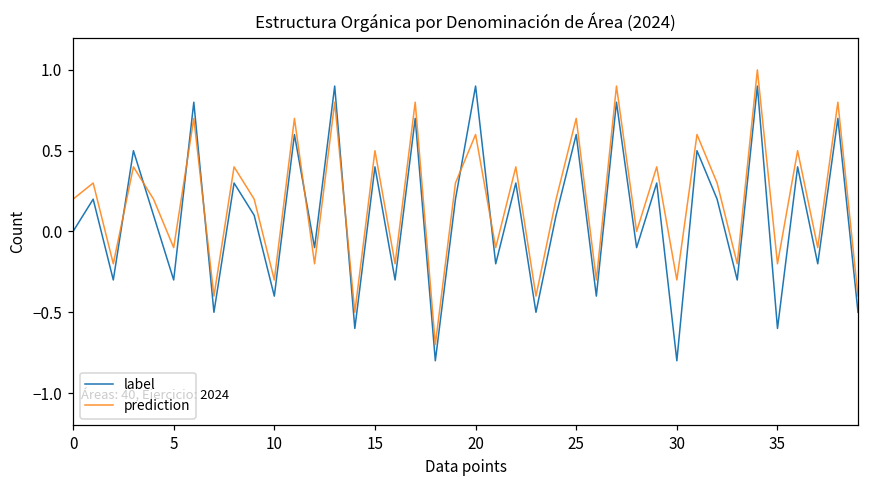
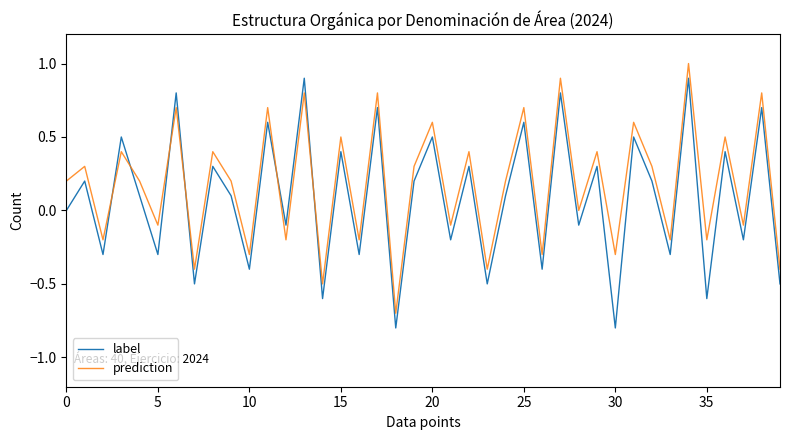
  {
    "label": {
      "0": 0.0,
      "5": -0.3,
      "10": -0.4,
      "15": 0.4,
-     "20": 0.9,
+     "20": 0.5,
      "25": 0.6,
      "30": -0.8,
      "35": -0.6
    },
    "prediction": {
      "0": 0.2,
      "5": -0.1,
      "10": -0.3,
      "15": 0.5,
      "20": 0.6,
      "25": 0.7,
      "30": -0.3,
      "35": -0.2
    }
  }
